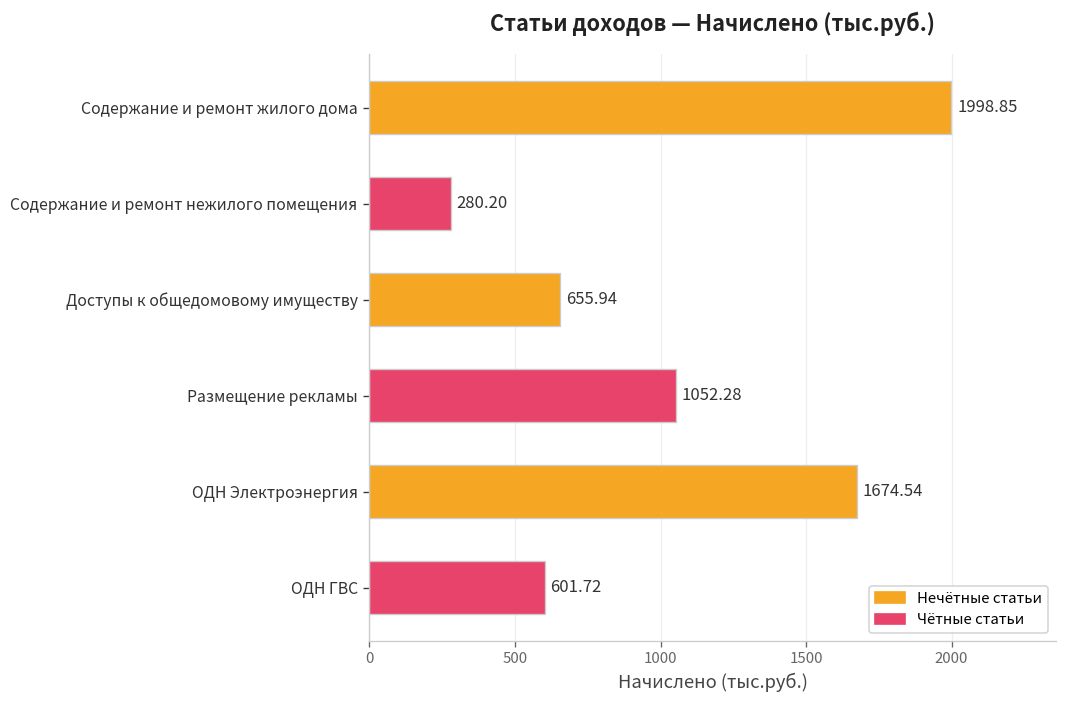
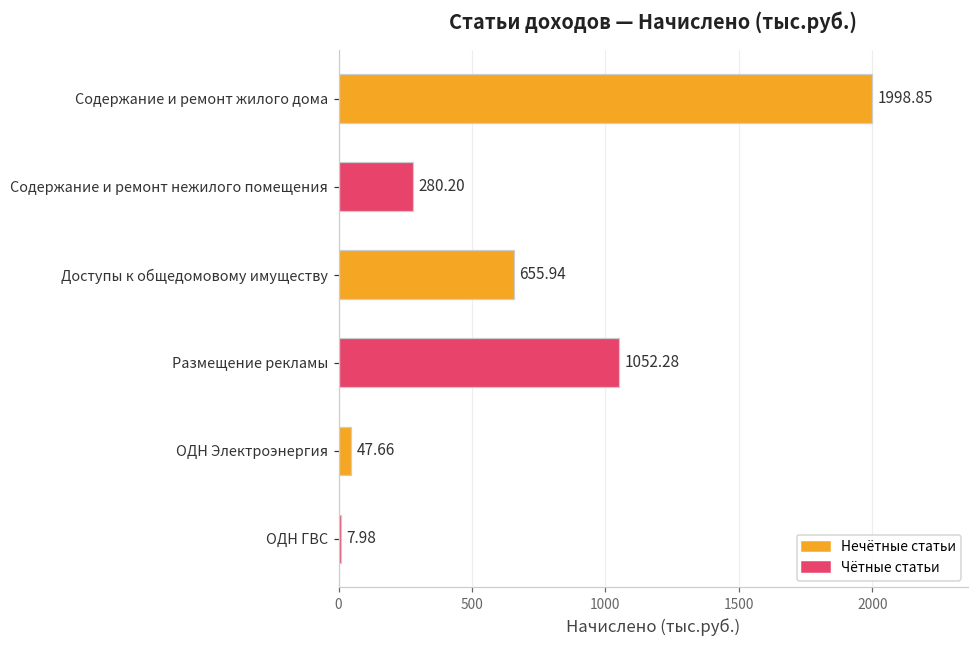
  {
    "Содержание и ремонт жилого дома": 1998.85,
    "Содержание и ремонт нежилого помещения": 280.20,
    "Доступы к общедомовому имуществу": 655.94,
    "Размещение рекламы": 1052.28,
-   "ОДН Электроэнергия": 1674.54,
-   "ОДН ГВС": 601.72
+   "ОДН Электроэнергия": 47.66,
+   "ОДН ГВС": 7.98
  }
